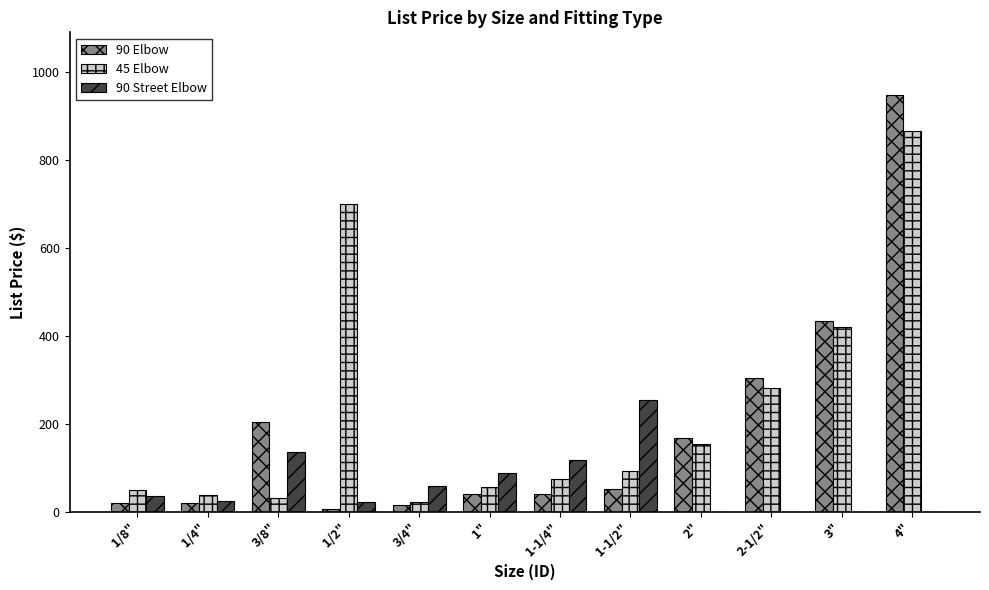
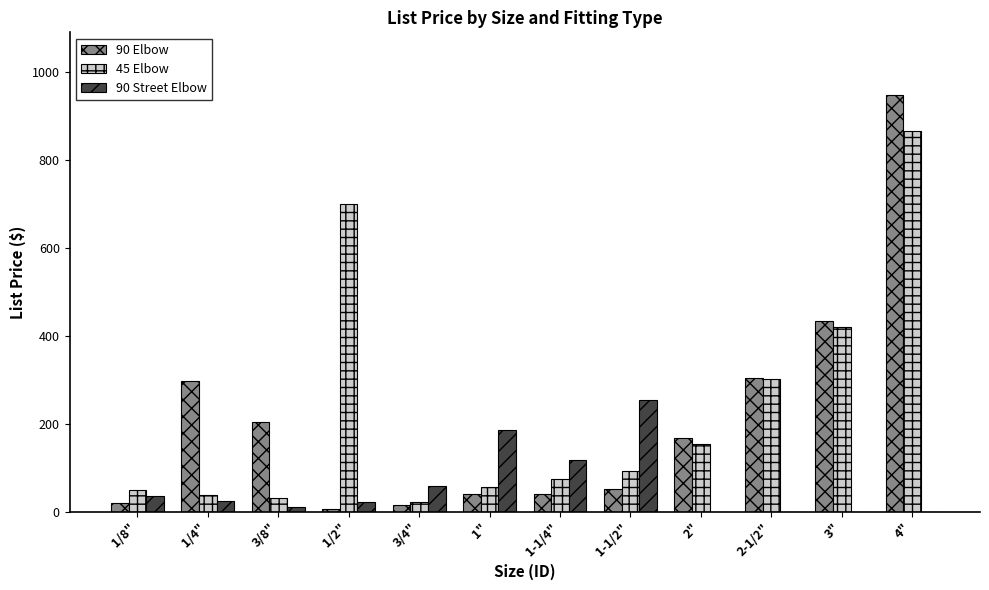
  {
    "90 Elbow": {
      "1/8\"": 20,
-     "1/4\"": 20,
+     "1/4\"": 300,
      "3/8\"": 200,
      "1/2\"": 10,
      "3/4\"": 20,
      "1\"": 40,
      "1-1/4\"": 40,
      "1-1/2\"": 50,
      "2\"": 170,
      "2-1/2\"": 300,
      "3\"": 430,
      "4\"": 950
    },
    "45 Elbow": {
      "1/8\"": 50,
      "1/4\"": 40,
      "3/8\"": 30,
      "1/2\"": 700,
      "3/4\"": 20,
      "1\"": 60,
      "1-1/4\"": 80,
      "1-1/2\"": 90,
      "2\"": 150,
-     "2-1/2\"": 280,
+     "2-1/2\"": 300,
      "3\"": 420,
      "4\"": 870
    },
    "90 Street Elbow": {
      "1/8\"": 40,
      "1/4\"": 30,
-     "3/8\"": 140,
+     "3/8\"": 10,
      "1/2\"": 20,
      "3/4\"": 60,
-     "1\"": 90,
+     "1\"": 190,
      "1-1/4\"": 120,
      "1-1/2\"": 260,
      "2\"": 0,
      "2-1/2\"": 0,
      "3\"": 0,
      "4\"": 0
    }
  }
